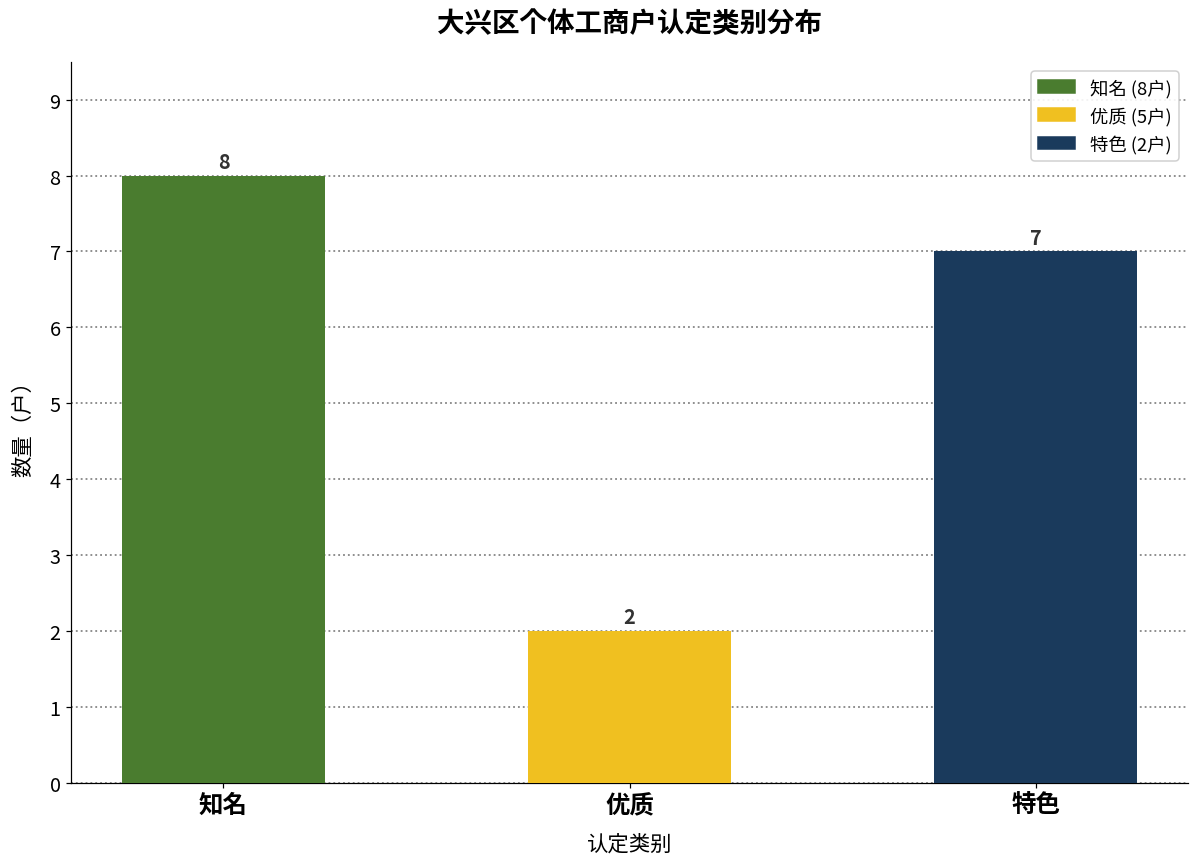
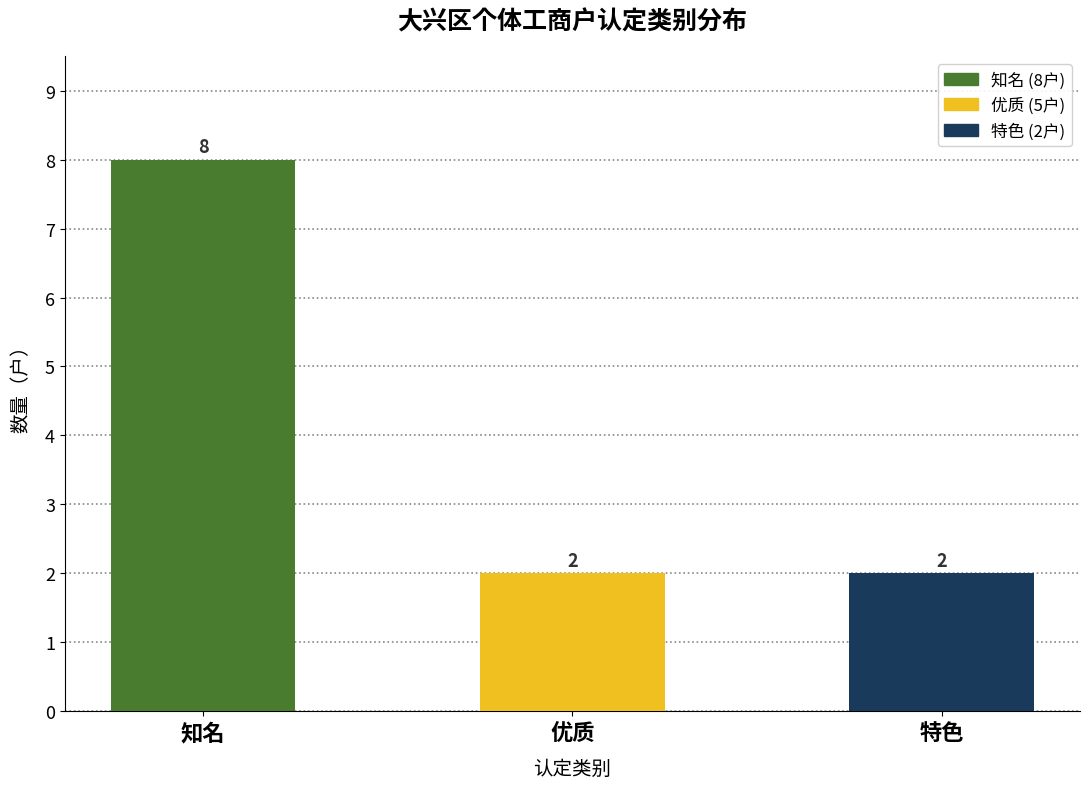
  {
    "知名": 8,
    "优质": 2,
-   "特色": 7
+   "特色": 2
  }
